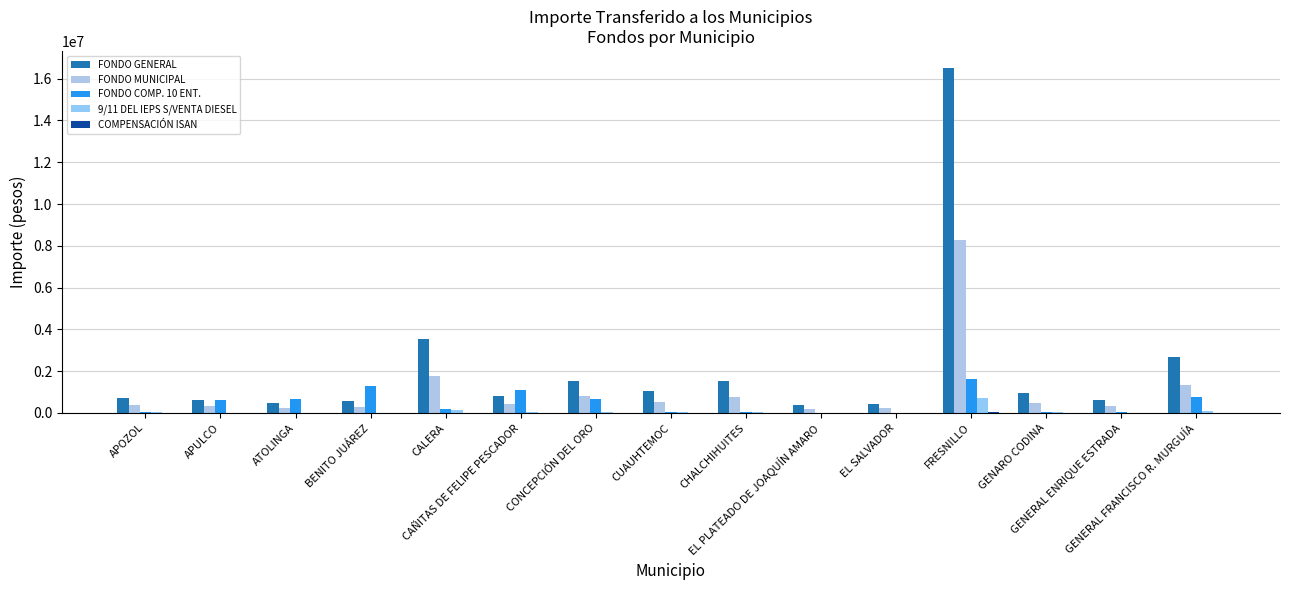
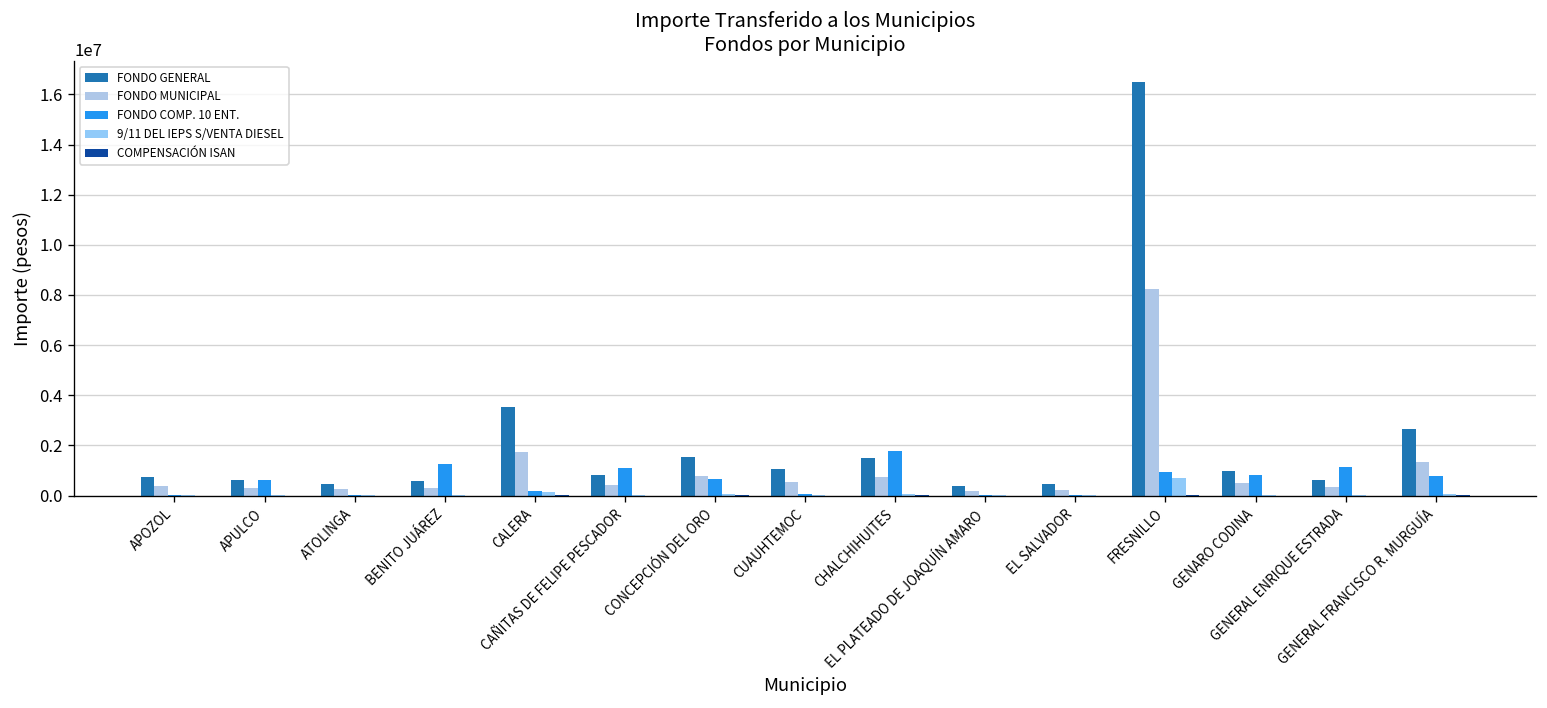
  {
    "FONDO COMP. 10 ENT.": {
      "APULCO": 600000,
-     "ATOLINGA": 600000,
+     "ATOLINGA": 0,
      "BENITO JUÁREZ": 1300000,
      "CALERA": 200000,
      "CAÑITAS DE FELIPE PESCADOR": 1100000,
      "CONCEPCIÓN DEL ORO": 700000,
-     "CHALCHIHUITES": 100000,
-     "FRESNILLO": 1600000,
-     "GENARO CODINA": 0,
-     "GENERAL ENRIQUE ESTRADA": 0,
+     "CHALCHIHUITES": 1800000,
+     "FRESNILLO": 900000,
+     "GENARO CODINA": 800000,
+     "GENERAL ENRIQUE ESTRADA": 1100000,
      "GENERAL FRANCISCO R. MURGUÍA": 800000
    }
  }
